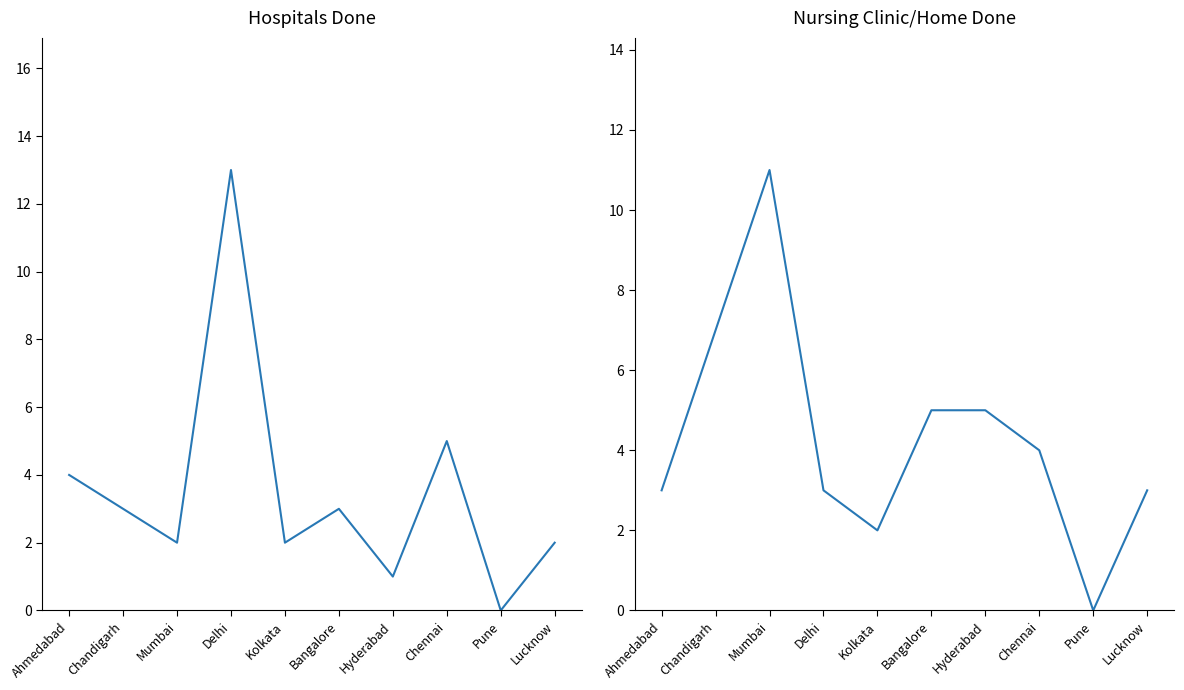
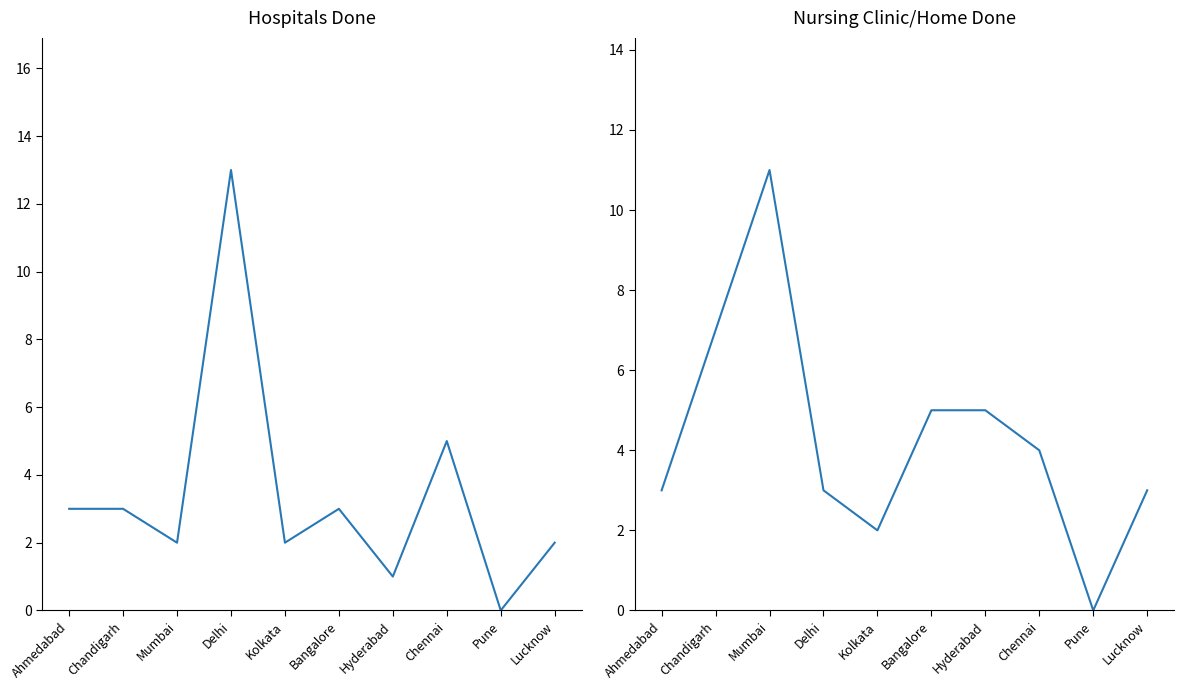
  {
    "Hospitals Done": {
-     "Ahmedabad": 4,
+     "Ahmedabad": 3,
      "Chandigarh": 3,
      "Mumbai": 2,
      "Delhi": 13,
      "Kolkata": 2,
      "Bangalore": 3,
      "Hyderabad": 1,
      "Chennai": 5,
      "Pune": 0,
      "Lucknow": 2
    },
    "Nursing Clinic/Home Done": {
      "Ahmedabad": 3.0,
      "Chandigarh": 7.0,
      "Mumbai": 11.0,
      "Delhi": 3.0,
      "Kolkata": 2.0,
      "Bangalore": 5.0,
      "Hyderabad": 5.0,
      "Chennai": 4.0,
      "Pune": 0.0,
      "Lucknow": 3.0
    }
  }
